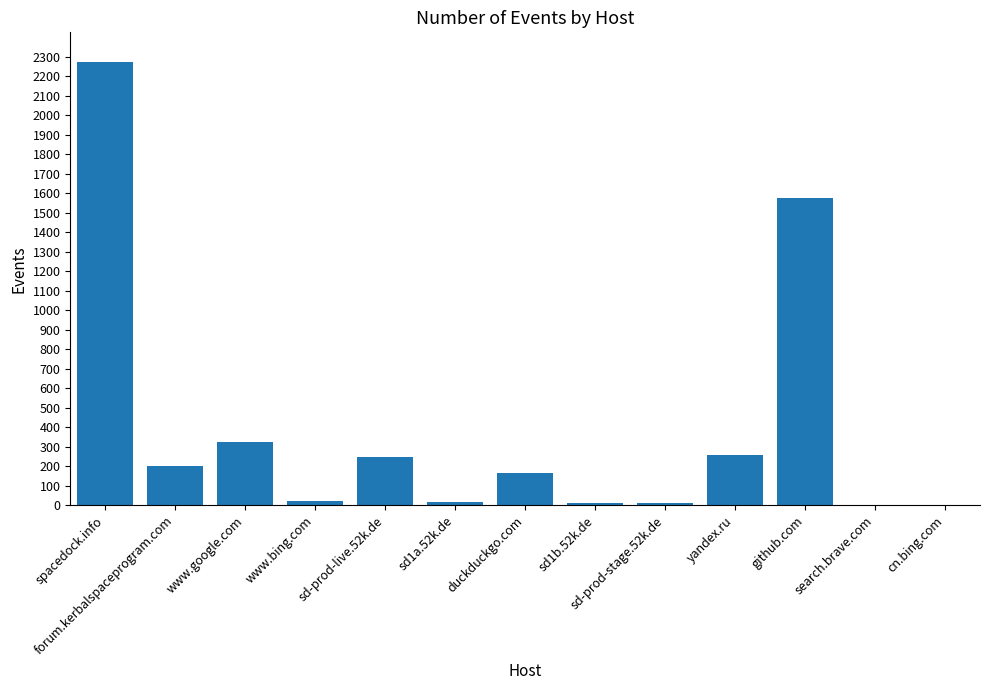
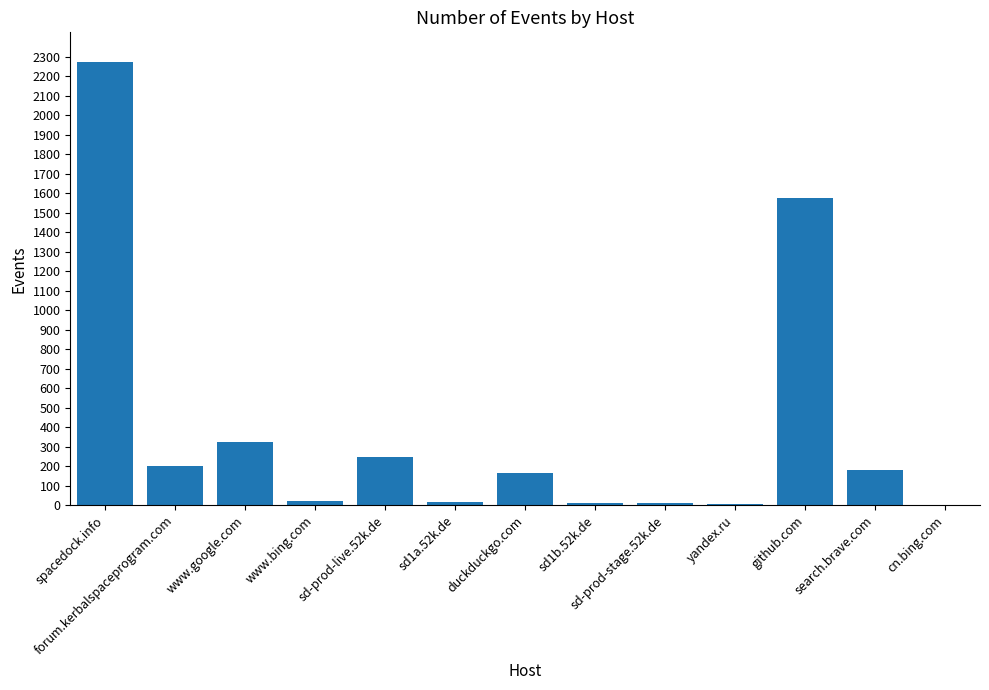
  {
    "spacedock.info": 2270,
    "forum.kerbalspaceprogram.com": 200,
    "www.google.com": 320,
    "www.bing.com": 20,
    "sd-prod-live.52k.de": 250,
    "sd1a.52k.de": 20,
    "duckduckgo.com": 170,
-   "yandex.ru": 260,
+   "yandex.ru": 0,
    "github.com": 1570,
-   "search.brave.com": 0
+   "search.brave.com": 180
  }
